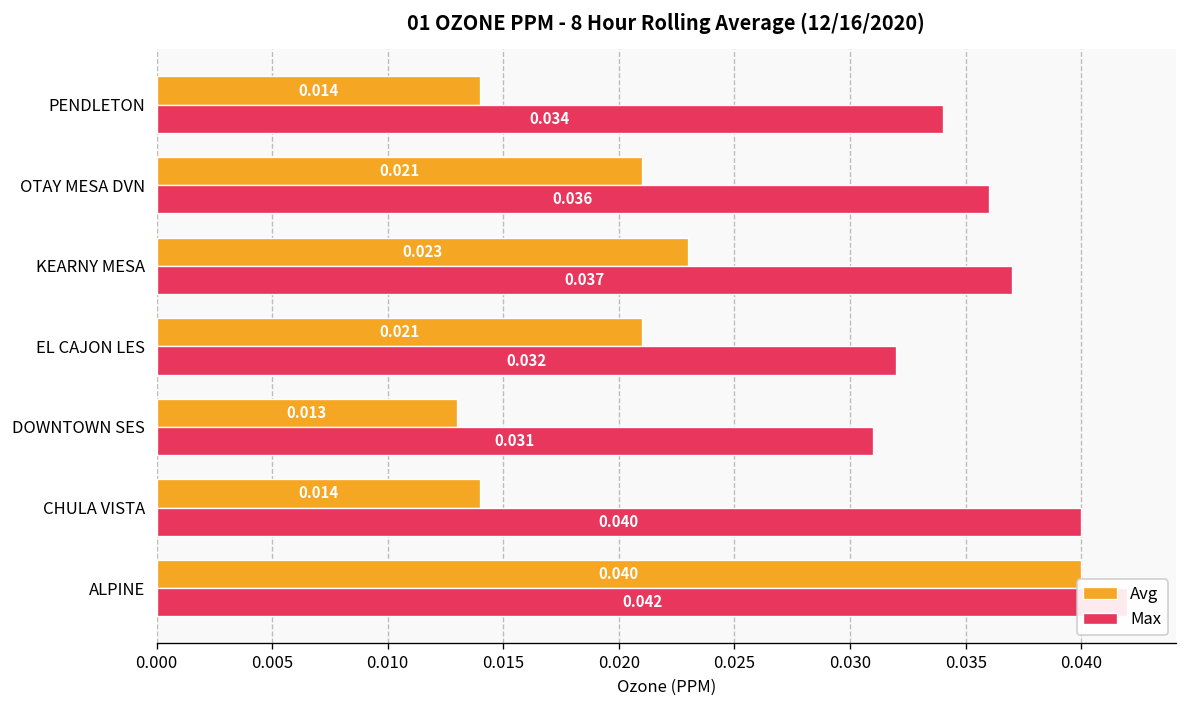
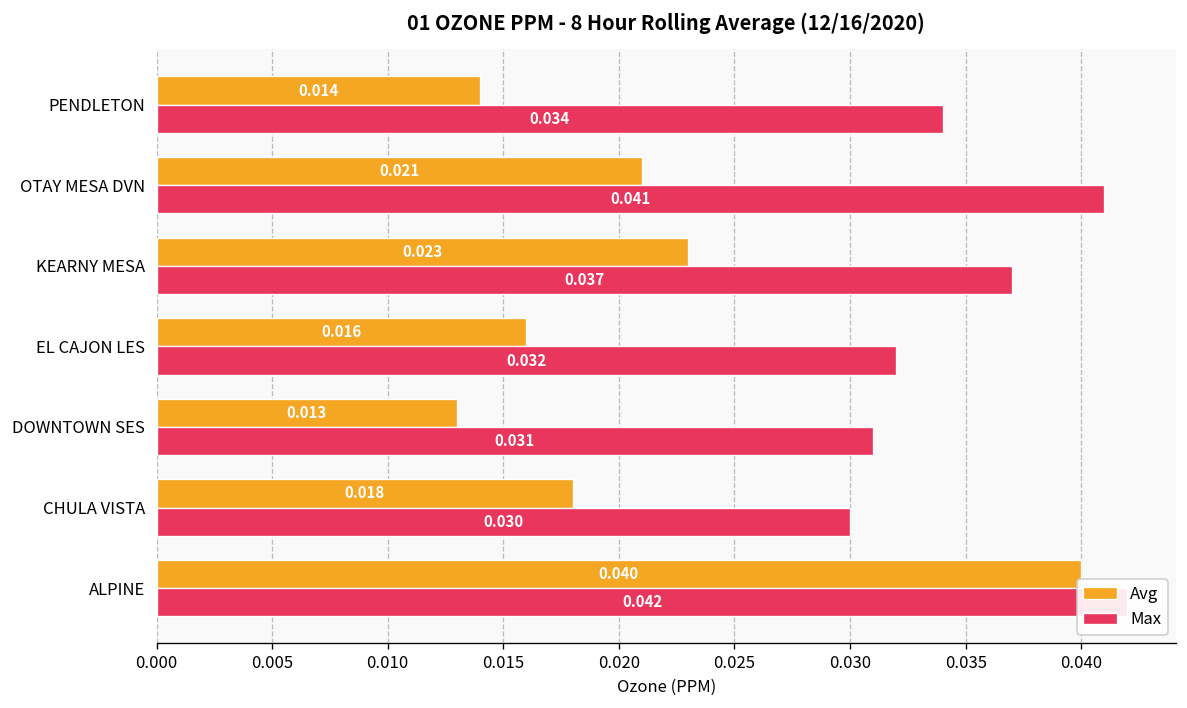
  {
    "Avg": {
      "PENDLETON": 0.014,
      "OTAY MESA DVN": 0.021,
      "KEARNY MESA": 0.023,
-     "EL CAJON LES": 0.021,
+     "EL CAJON LES": 0.016,
      "DOWNTOWN SES": 0.013,
-     "CHULA VISTA": 0.014,
+     "CHULA VISTA": 0.018,
      "ALPINE": 0.040
    },
    "Max": {
      "PENDLETON": 0.034,
-     "OTAY MESA DVN": 0.036,
+     "OTAY MESA DVN": 0.041,
      "KEARNY MESA": 0.037,
      "EL CAJON LES": 0.032,
      "DOWNTOWN SES": 0.031,
-     "CHULA VISTA": 0.040
+     "CHULA VISTA": 0.030
    }
  }
